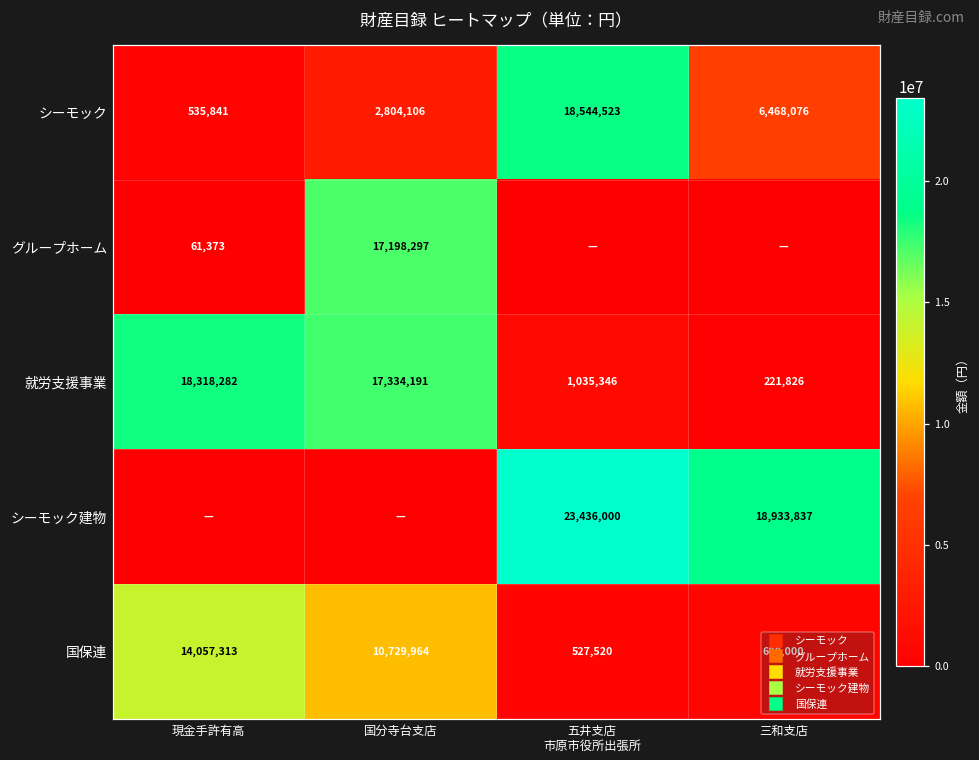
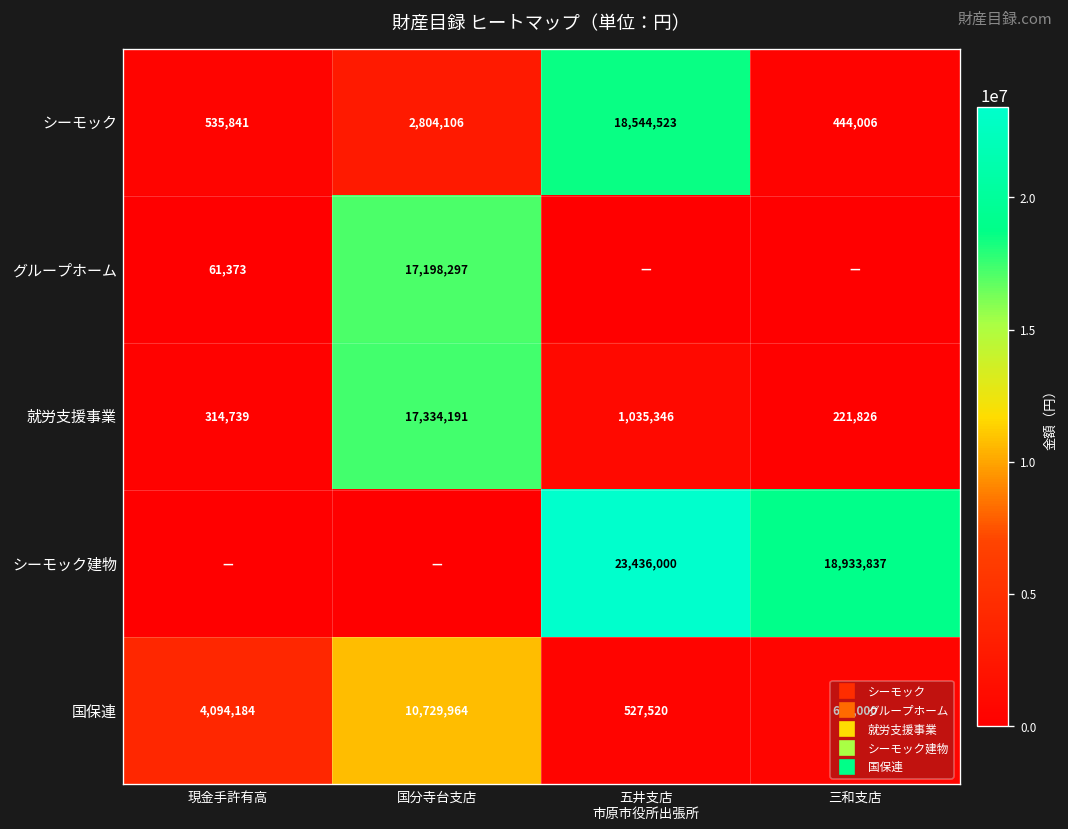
  {
    "シーモック": {
      "現金手許有高": "535,841",
      "国分寺台支店": "2,804,106",
      "五井支店 市原市役所出張所": "18,544,523",
-     "三和支店": "6,468,076"
+     "三和支店": "444,006"
    },
    "グループホーム": {
      "現金手許有高": "61,373",
      "国分寺台支店": "17,198,297"
    },
    "就労支援事業": {
-     "現金手許有高": "18,318,282",
+     "現金手許有高": "314,739",
      "国分寺台支店": "17,334,191",
      "五井支店 市原市役所出張所": "1,035,346",
      "三和支店": "221,826"
    },
    "シーモック建物": {
      "五井支店 市原市役所出張所": "23,436,000",
      "三和支店": "18,933,837"
    },
    "国保連": {
-     "現金手許有高": "14,057,313",
+     "現金手許有高": "4,094,184",
      "国分寺台支店": "10,729,964",
      "五井支店 市原市役所出張所": "527,520"
    }
  }
